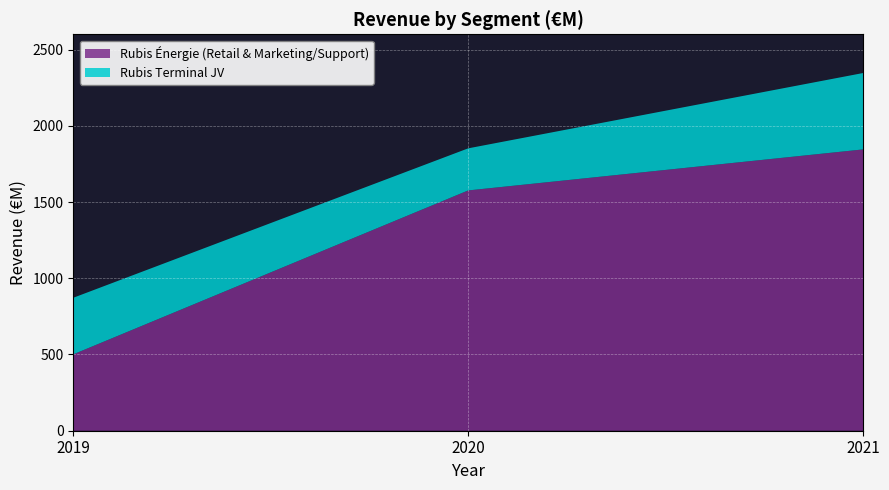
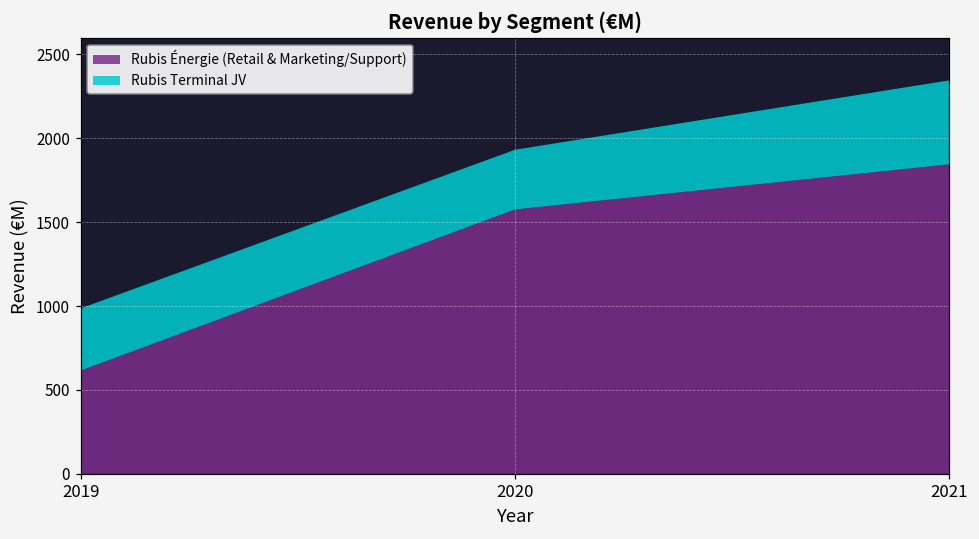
  {
    "Rubis Énergie (Retail & Marketing/Support)": {
-     "2019": 500,
+     "2019": 620,
      "2020": 1580,
      "2021": 1850
    },
    "Rubis Terminal JV": {
      "2019": 370,
-     "2020": 280,
+     "2020": 360,
      "2021": 500
    }
  }
